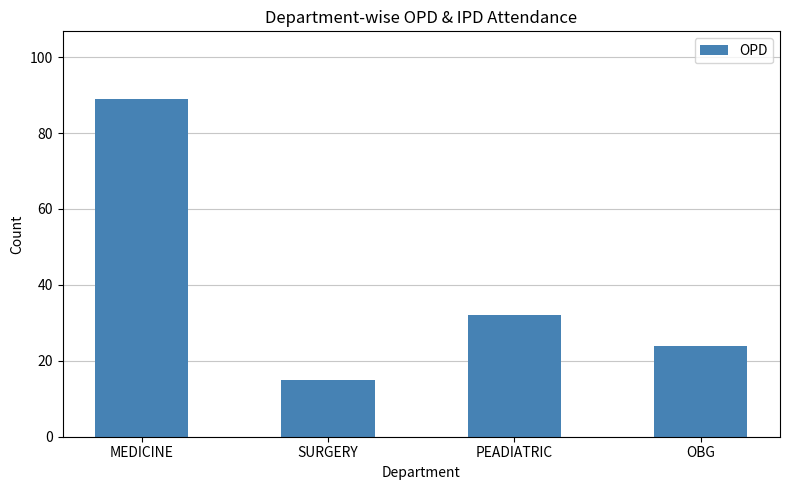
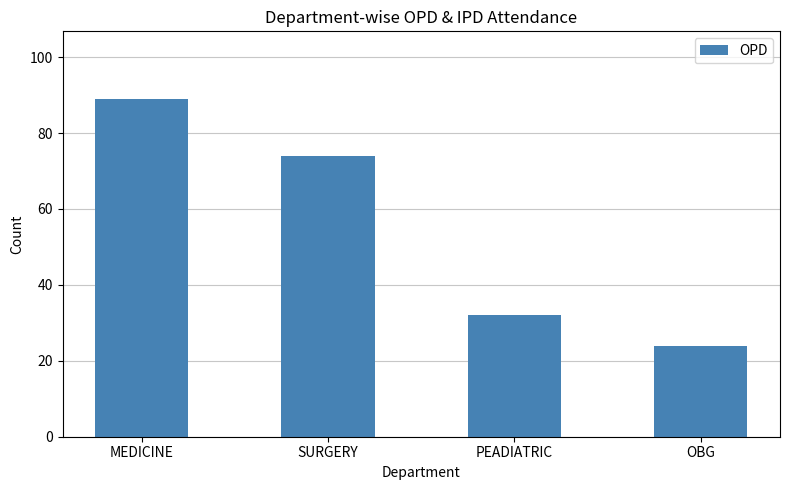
  {
    "MEDICINE": 89,
-   "SURGERY": 15,
+   "SURGERY": 74,
    "PEADIATRIC": 32,
    "OBG": 24
  }
